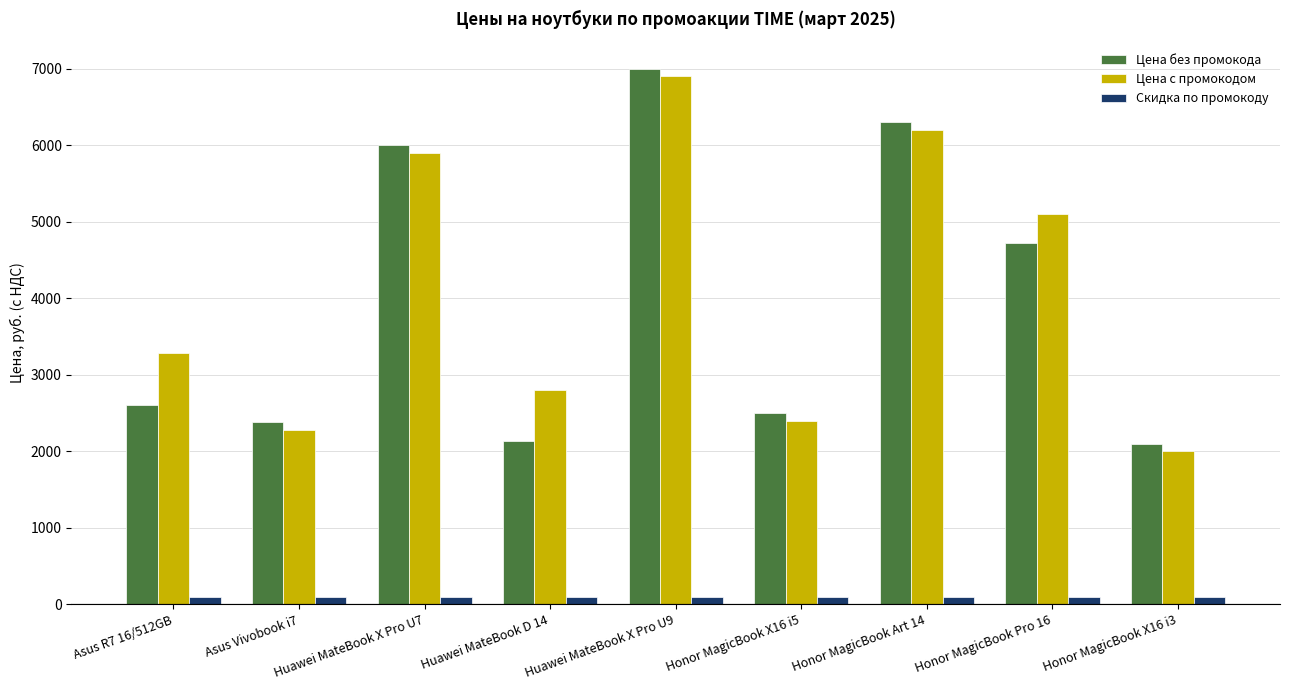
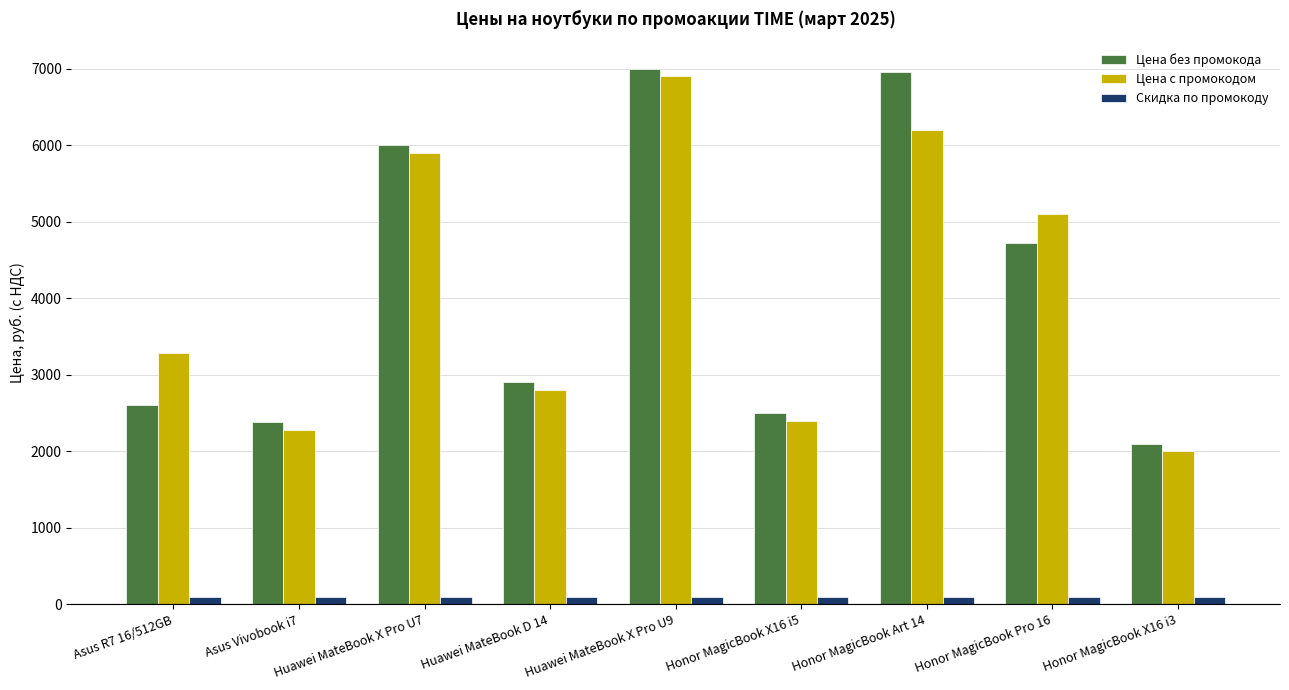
  {
    "Цена без промокода": {
      "Asus R7 16/512GB": 2600,
      "Asus Vivobook i7": 2400,
      "Huawei MateBook X Pro U7": 6000,
-     "Huawei MateBook D 14": 2100,
+     "Huawei MateBook D 14": 2900,
      "Huawei MateBook X Pro U9": 7000,
      "Honor MagicBook X16 i5": 2500,
-     "Honor MagicBook Art 14": 6300,
+     "Honor MagicBook Art 14": 7000,
      "Honor MagicBook Pro 16": 4700,
      "Honor MagicBook X16 i3": 2100
    },
    "Цена c промокодом": {
      "Asus R7 16/512GB": 3300,
      "Asus Vivobook i7": 2300,
      "Huawei MateBook X Pro U7": 5900,
      "Huawei MateBook D 14": 2800,
      "Huawei MateBook X Pro U9": 6900,
      "Honor MagicBook X16 i5": 2400,
      "Honor MagicBook Art 14": 6200,
      "Honor MagicBook Pro 16": 5100,
      "Honor MagicBook X16 i3": 2000
    },
    "Скидка по промокоду": {
      "Asus R7 16/512GB": 100,
      "Asus Vivobook i7": 100,
      "Huawei MateBook X Pro U7": 100,
      "Huawei MateBook D 14": 100,
      "Huawei MateBook X Pro U9": 100,
      "Honor MagicBook X16 i5": 100,
      "Honor MagicBook Art 14": 100,
      "Honor MagicBook Pro 16": 100,
      "Honor MagicBook X16 i3": 100
    }
  }
